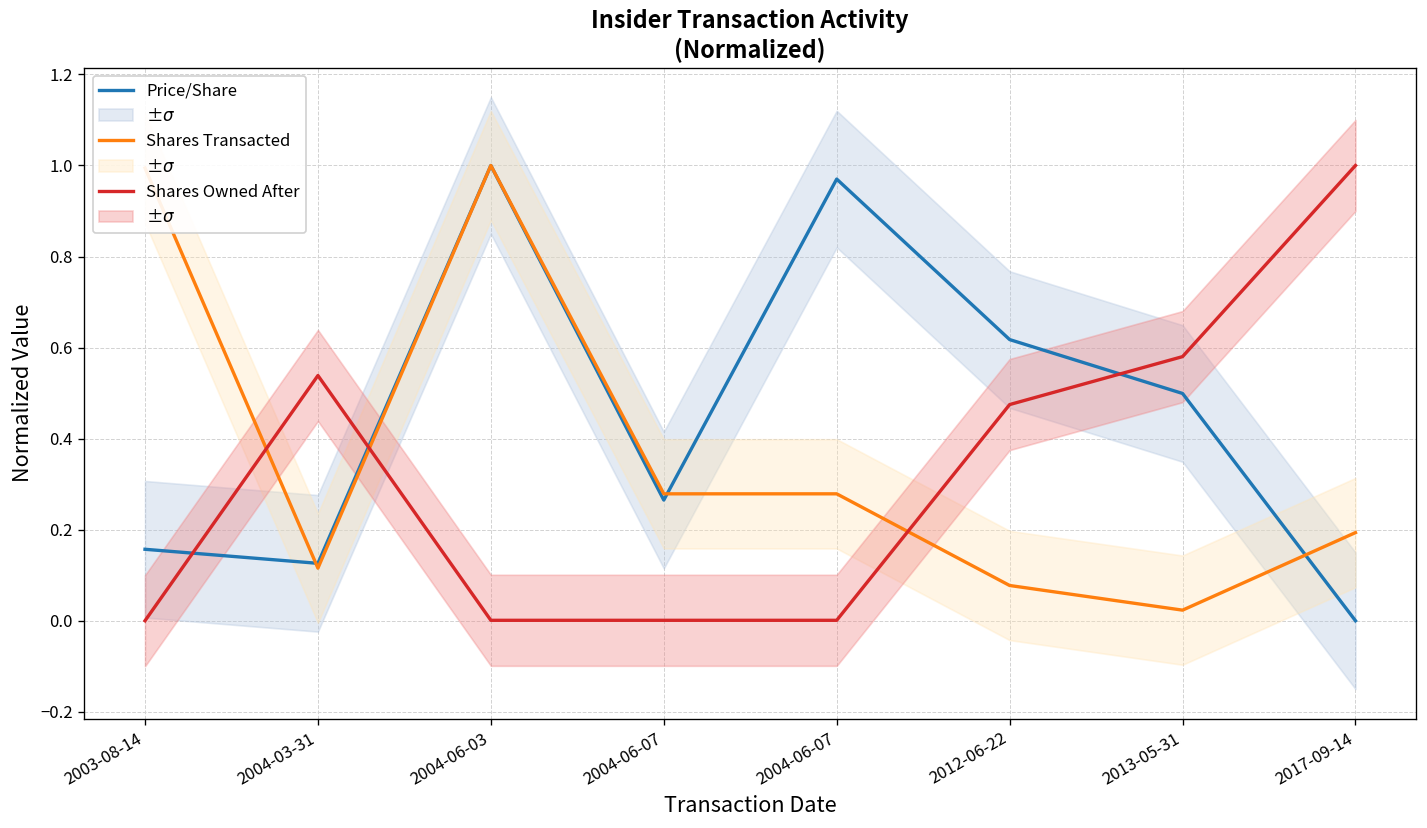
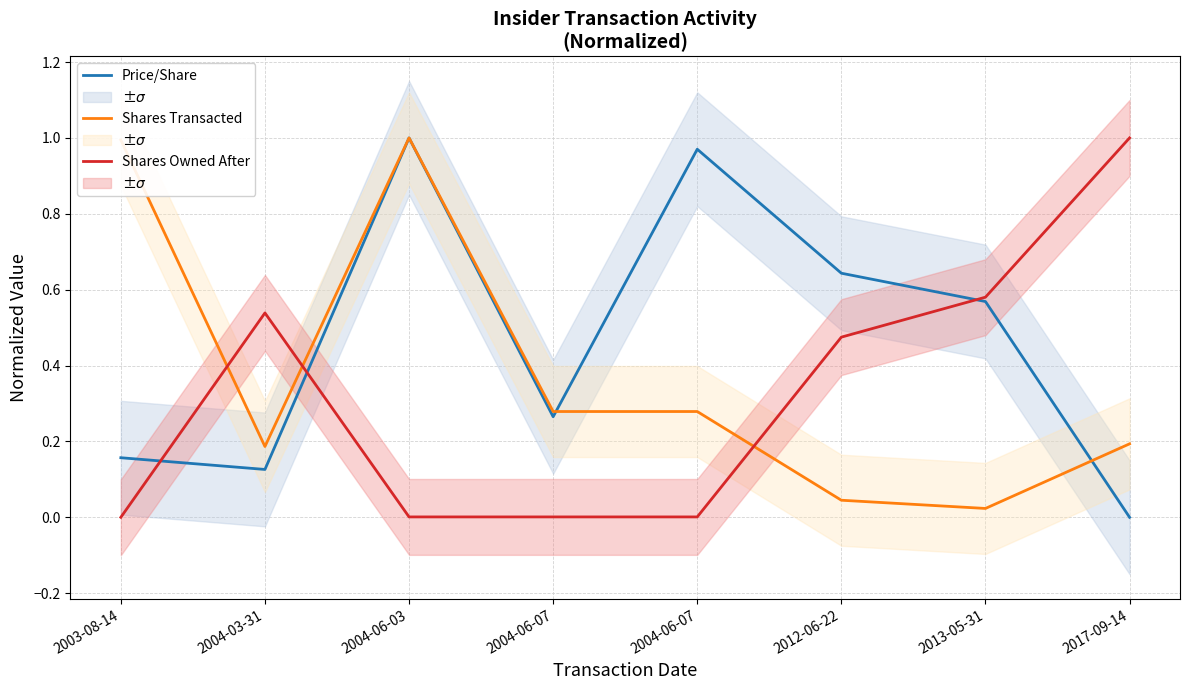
  {
    "Price/Share": {
      "2003-08-14": 0.16,
      "2004-03-31": 0.13,
-     "2012-06-22": 0.62,
-     "2013-05-31": 0.50,
+     "2012-06-22": 0.64,
+     "2013-05-31": 0.57,
      "2017-09-14": 0.00
    },
    "Shares Transacted": {
-     "2004-03-31": 0.12,
-     "2012-06-22": 0.08,
+     "2004-03-31": 0.19,
+     "2012-06-22": 0.04,
      "2013-05-31": 0.02,
      "2017-09-14": 0.19
    },
    "Shares Owned After": {
      "2003-08-14": 0.00,
      "2004-03-31": 0.54,
      "2004-06-03": 0.00,
      "2012-06-22": 0.47,
      "2013-05-31": 0.58,
      "2017-09-14": 1.00
    }
  }
